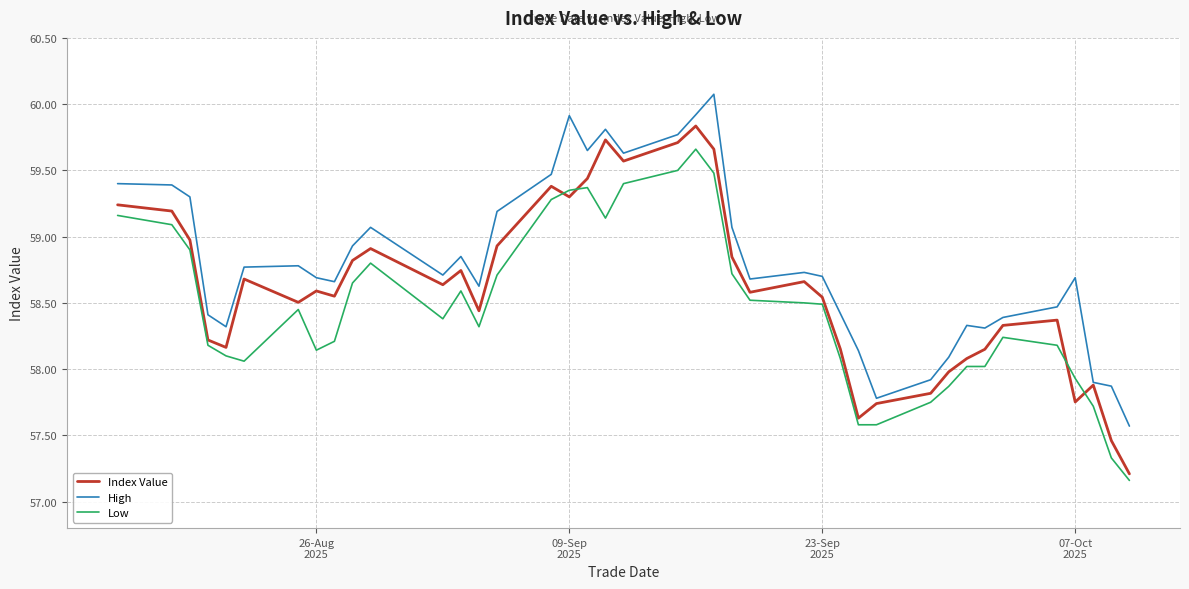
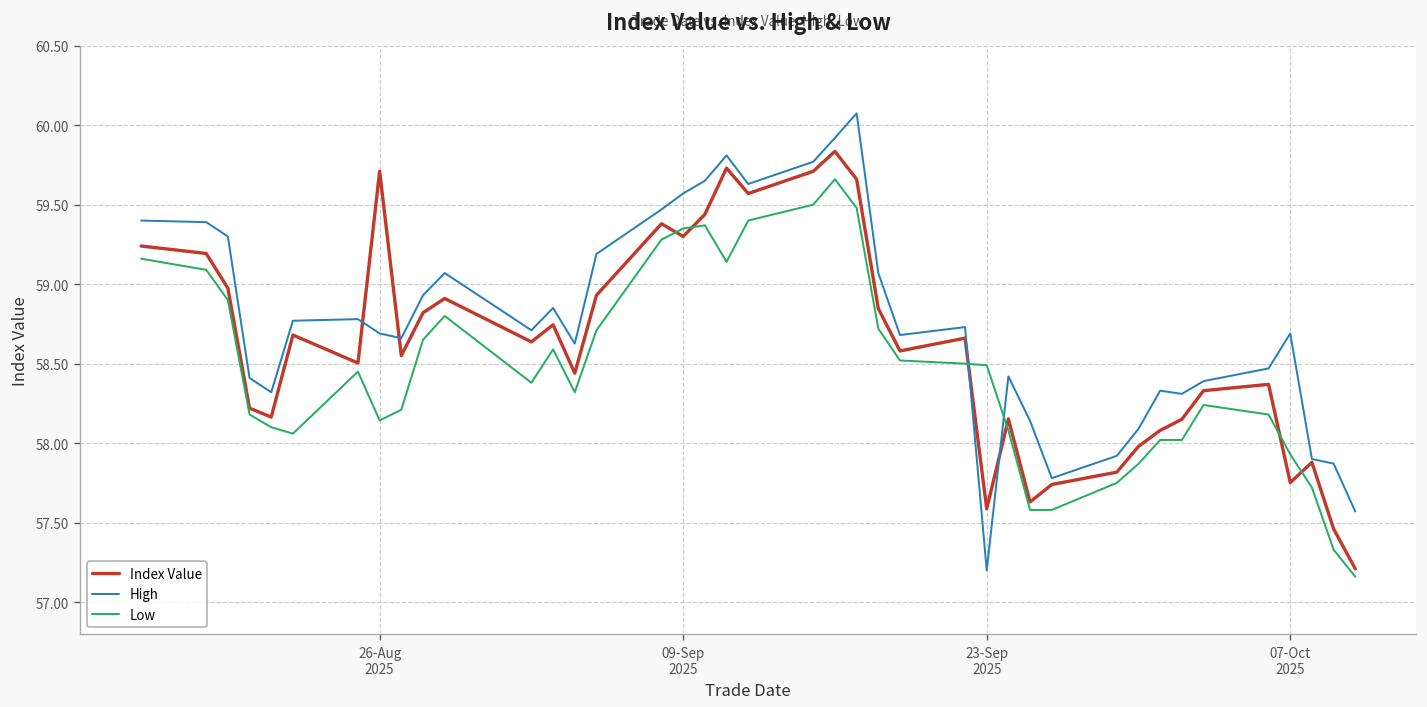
  {
    "Index Value": {
-     "26-Aug 2025": 58.59,
+     "26-Aug 2025": 59.71,
      "09-Sep 2025": 59.30,
-     "23-Sep 2025": 58.54,
+     "23-Sep 2025": 57.59,
      "07-Oct 2025": 57.75
    },
    "High": {
      "26-Aug 2025": 58.69,
-     "09-Sep 2025": 59.91,
-     "23-Sep 2025": 58.7,
+     "09-Sep 2025": 59.57,
+     "23-Sep 2025": 57.2,
      "07-Oct 2025": 58.69
    },
    "Low": {
      "26-Aug 2025": 58.14,
      "09-Sep 2025": 59.35,
      "23-Sep 2025": 58.49,
      "07-Oct 2025": 57.93
    }
  }
